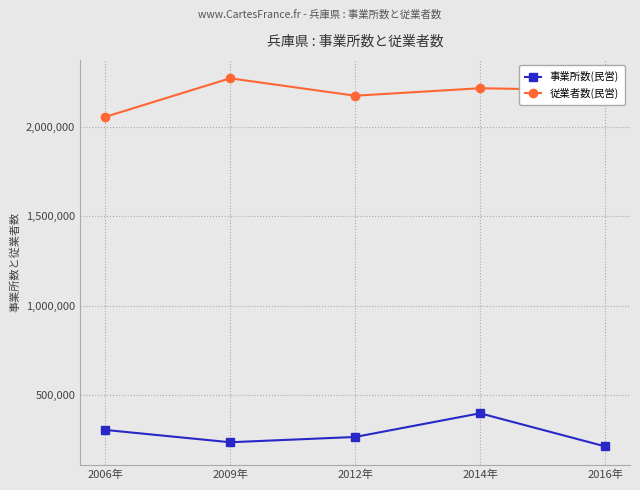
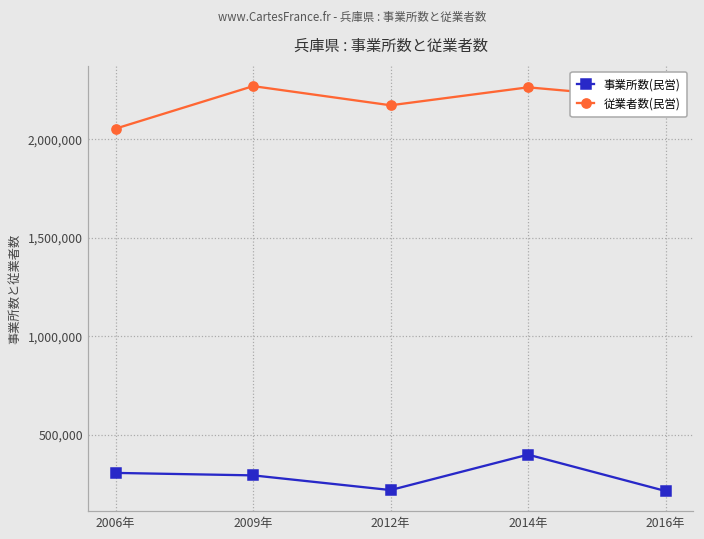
  {
    "事業所数(民営)": {
      "2006年": "310,000",
-     "2009年": "240,000",
-     "2012年": "270,000",
+     "2009年": "290,000",
+     "2012年": "220,000",
      "2014年": "400,000",
      "2016年": "210,000"
    },
    "従業者数(民営)": {
      "2006年": "2,060,000",
      "2009年": "2,270,000",
      "2012年": "2,170,000",
-     "2014年": "2,220,000"
+     "2014年": "2,260,000"
    }
  }
